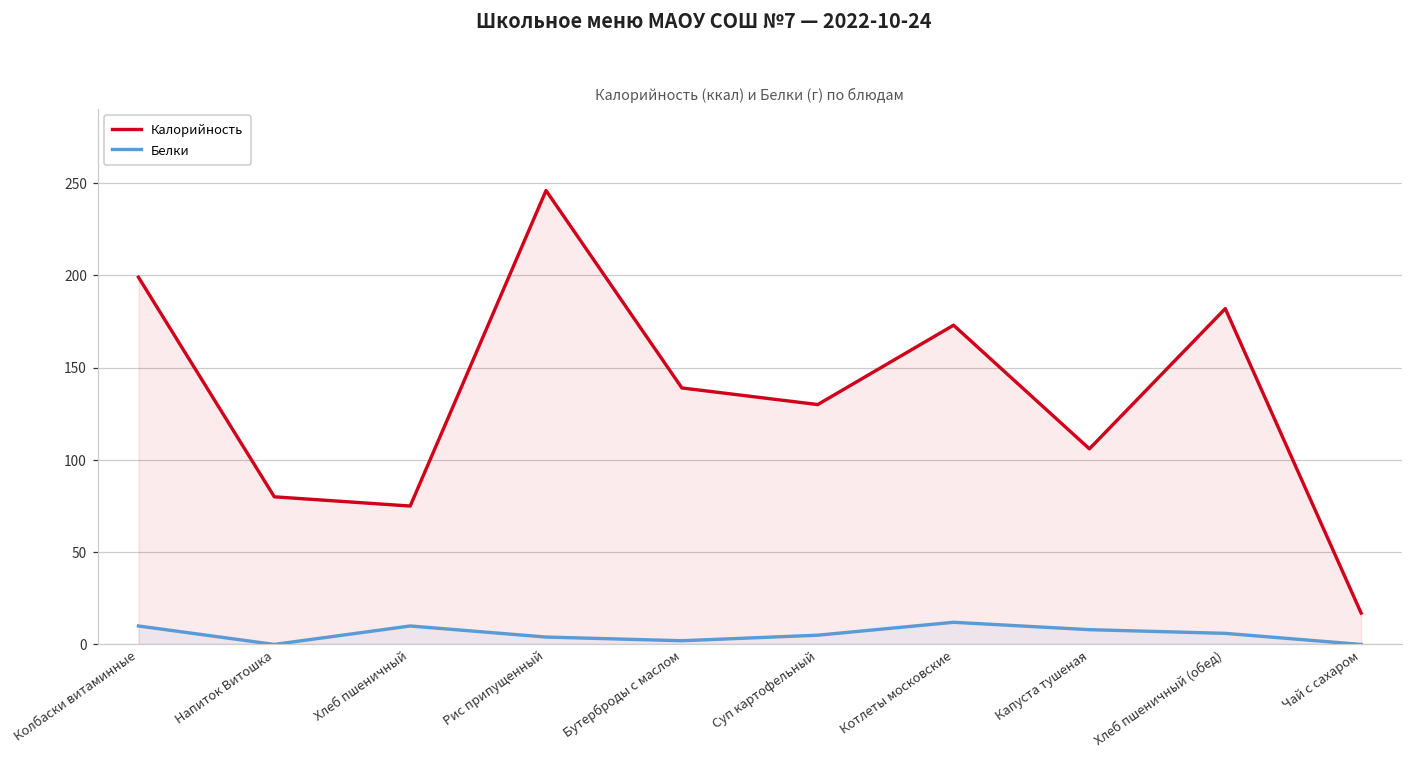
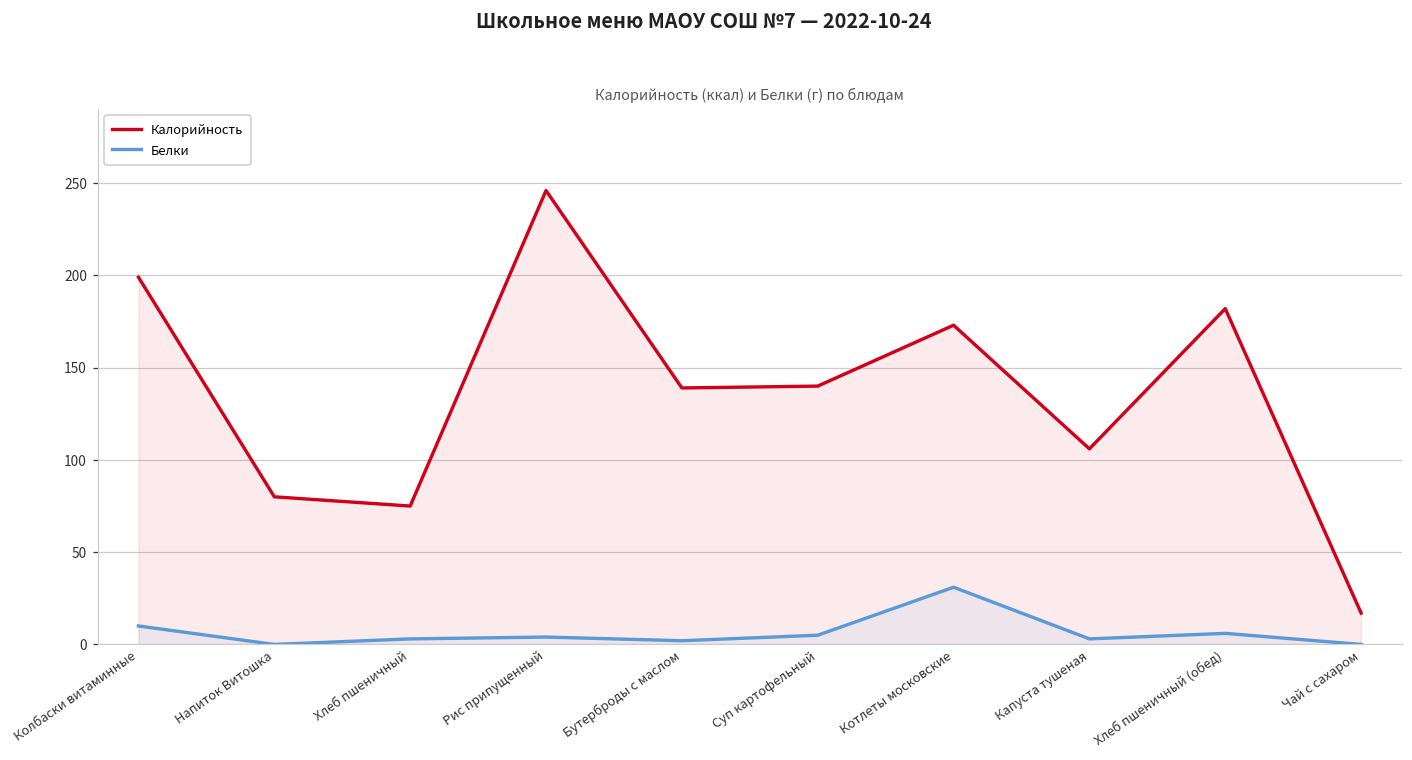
  {
    "Калорийность": {
      "Колбаски витаминные": 199,
      "Напиток Витошка": 80,
      "Хлеб пшеничный": 75,
      "Рис припущенный": 246,
      "Бутерброды с маслом": 139,
-     "Суп картофельный": 130,
+     "Суп картофельный": 140,
      "Котлеты московские": 173,
      "Капуста тушеная": 106,
      "Хлеб пшеничный (обед)": 182,
      "Чай с сахаром": 17
    },
    "Белки": {
      "Колбаски витаминные": 10,
      "Напиток Витошка": 0,
-     "Хлеб пшеничный": 10,
+     "Хлеб пшеничный": 3,
      "Рис припущенный": 4,
      "Бутерброды с маслом": 2,
      "Суп картофельный": 5,
-     "Котлеты московские": 12,
-     "Капуста тушеная": 8,
+     "Котлеты московские": 31,
+     "Капуста тушеная": 3,
      "Хлеб пшеничный (обед)": 6,
      "Чай с сахаром": 0
    }
  }
